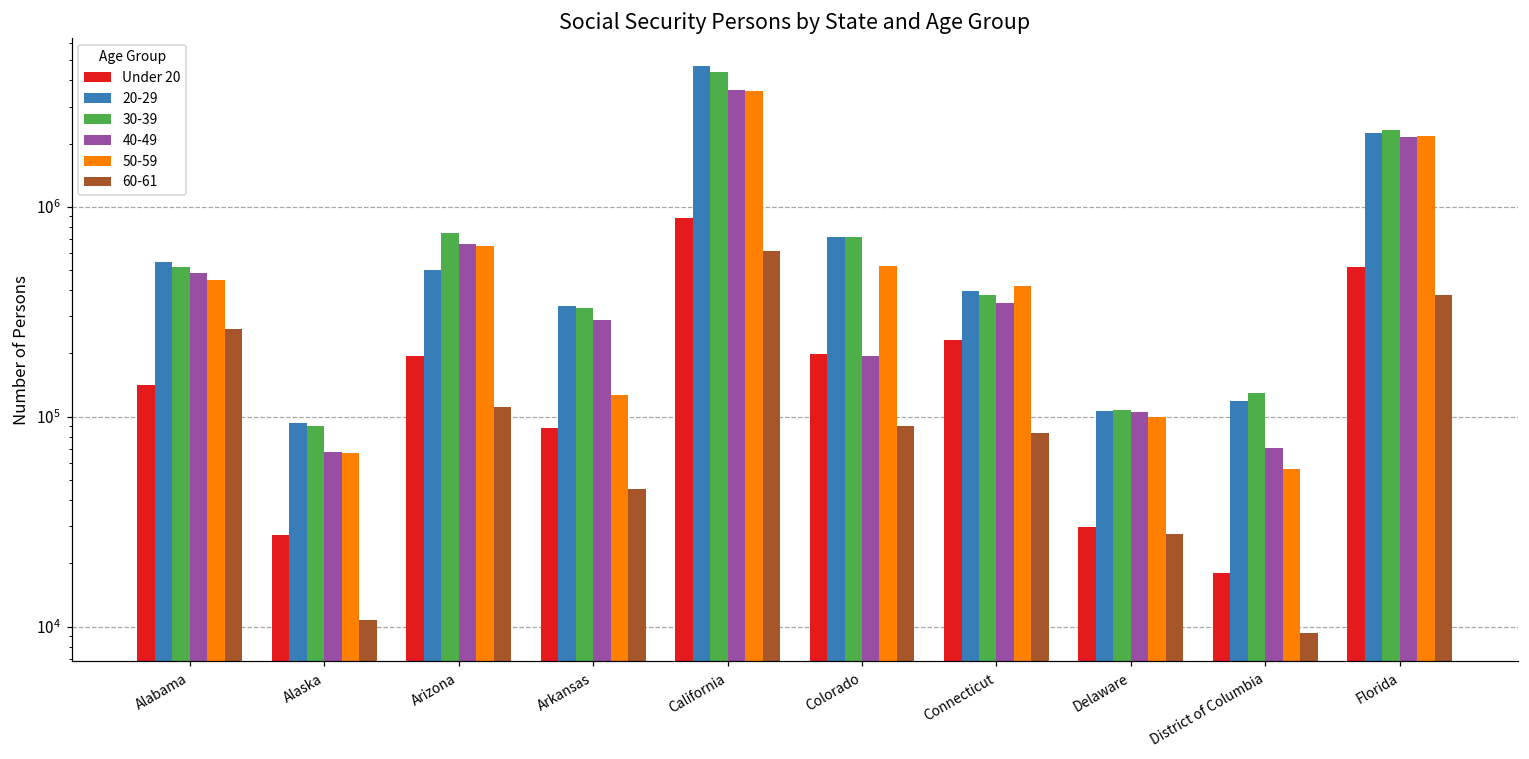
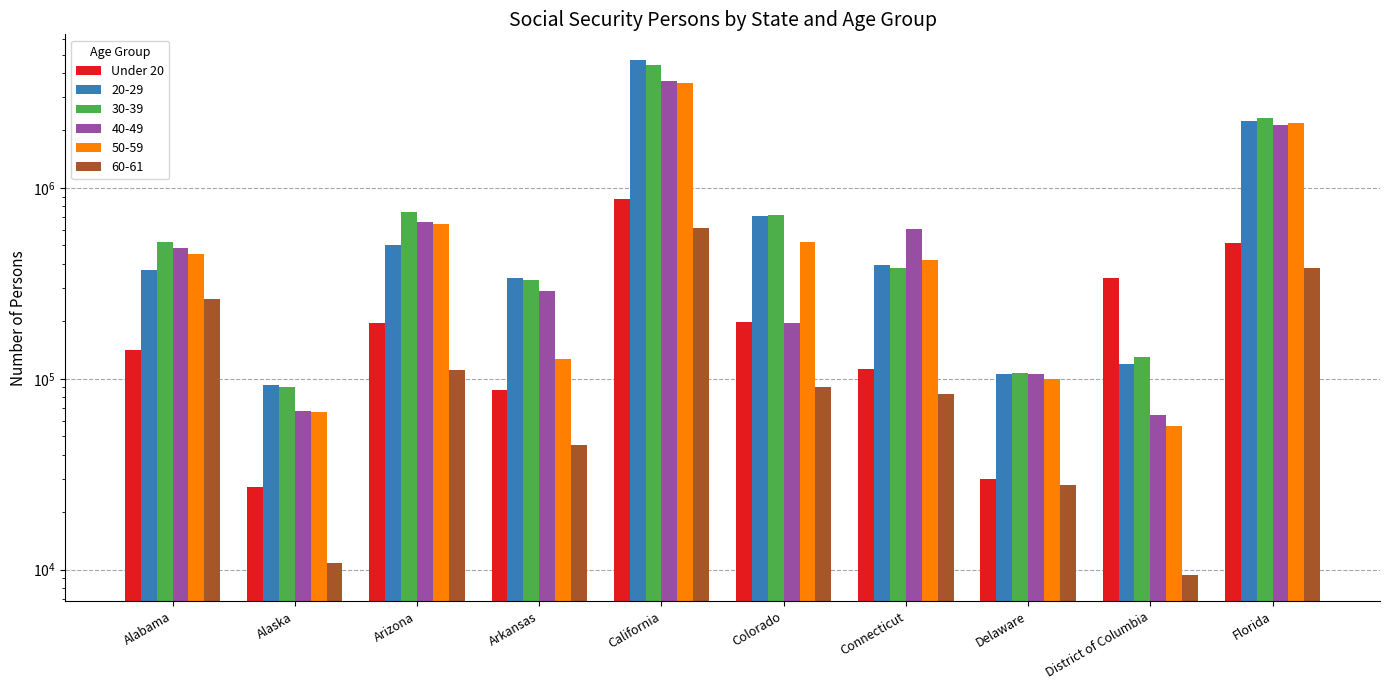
  {
    "Under 20": {
      "Alabama": 140000,
      "Alaska": 27000,
      "Arizona": 200000,
      "Arkansas": 90000,
      "California": 900000,
      "Colorado": 200000,
-     "Connecticut": 230000,
+     "Connecticut": 110000,
      "Delaware": 30000,
-     "District of Columbia": 18000,
+     "District of Columbia": 340000,
      "Florida": 510000
    },
    "20-29": {
-     "Alabama": 550000,
+     "Alabama": 370000,
      "Alaska": 90000,
      "Arizona": 500000,
      "Arkansas": 340000,
      "California": 4700000,
      "Colorado": 710000,
      "Connecticut": 390000,
      "Delaware": 110000,
      "District of Columbia": 120000,
      "Florida": 2200000
    },
    "30-39": {
      "Alabama": 520000,
      "Alaska": 90000,
      "Arizona": 750000,
      "Arkansas": 330000,
      "California": 4400000,
      "Colorado": 720000,
      "Connecticut": 380000,
      "Delaware": 110000,
      "District of Columbia": 130000,
      "Florida": 2300000
    },
    "40-49": {
      "Alabama": 480000,
      "Alaska": 68000,
      "Arizona": 660000,
      "Arkansas": 290000,
      "California": 3600000,
      "Colorado": 200000,
-     "Connecticut": 350000,
+     "Connecticut": 610000,
      "Delaware": 110000,
-     "District of Columbia": 71000,
+     "District of Columbia": 64000,
      "Florida": 2100000
    },
    "50-59": {
      "Alabama": 450000,
      "Alaska": 67000,
      "Arizona": 650000,
      "Arkansas": 130000,
      "California": 3600000,
      "Colorado": 520000,
      "Connecticut": 420000,
      "Delaware": 100000,
      "District of Columbia": 56000,
      "Florida": 2200000
    },
    "60-61": {
      "Alabama": 260000,
      "Alaska": 11000,
      "Arizona": 110000,
      "Arkansas": 45000,
      "California": 620000,
      "Colorado": 90000,
      "Connecticut": 80000,
      "Delaware": 28000,
      "District of Columbia": 9000,
      "Florida": 380000
    }
  }
